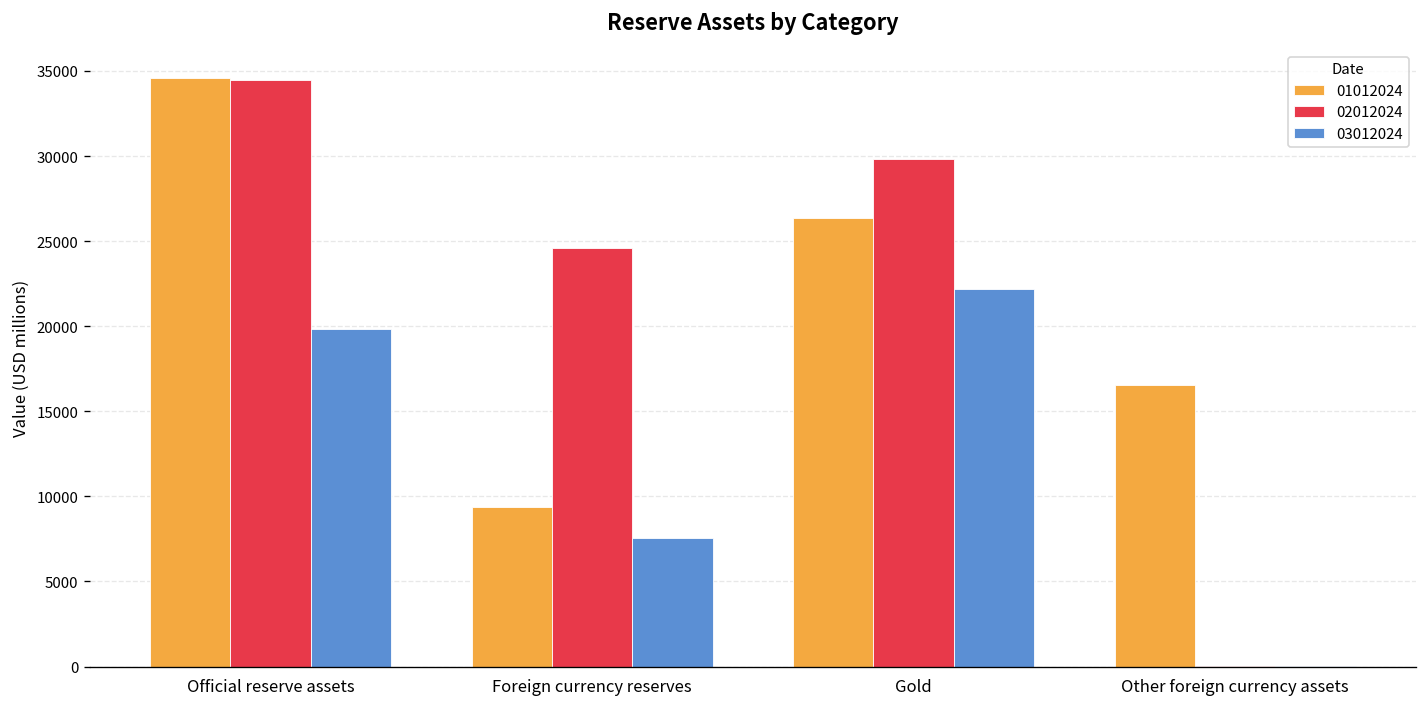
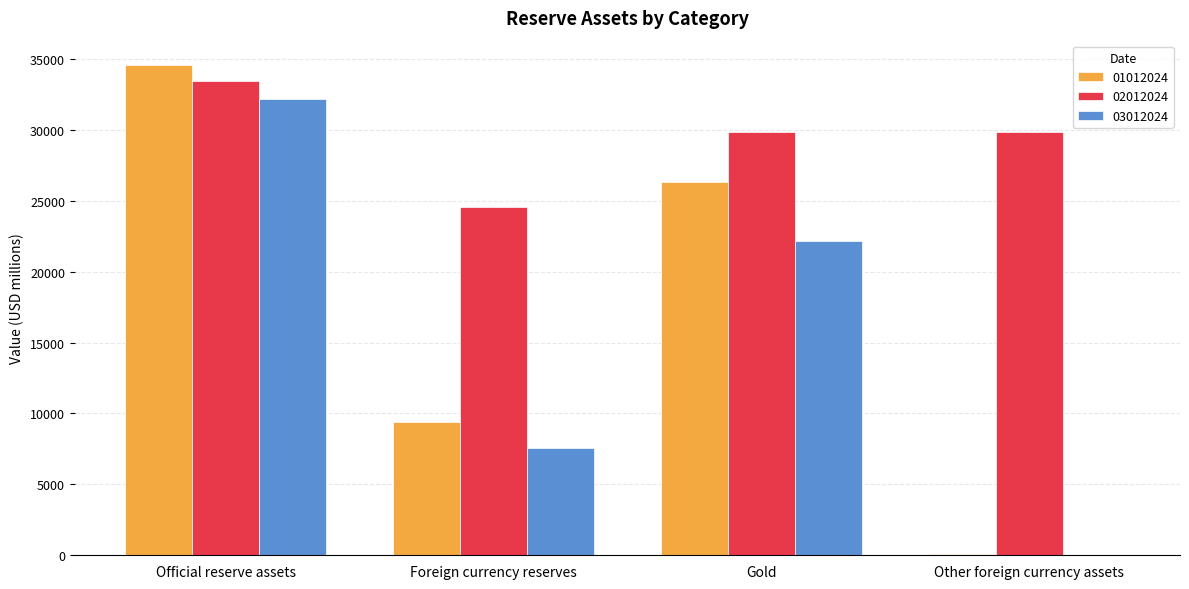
  {
    "01012024": {
      "Official reserve assets": 34600,
      "Foreign currency reserves": 9400,
      "Gold": 26300,
-     "Other foreign currency assets": 16600
+     "Other foreign currency assets": 100
    },
    "02012024": {
-     "Official reserve assets": 34500,
+     "Official reserve assets": 33400,
      "Foreign currency reserves": 24600,
      "Gold": 29900,
-     "Other foreign currency assets": 0
+     "Other foreign currency assets": 29800
    },
    "03012024": {
-     "Official reserve assets": 19800,
+     "Official reserve assets": 32200,
      "Foreign currency reserves": 7500,
      "Gold": 22200
    }
  }
